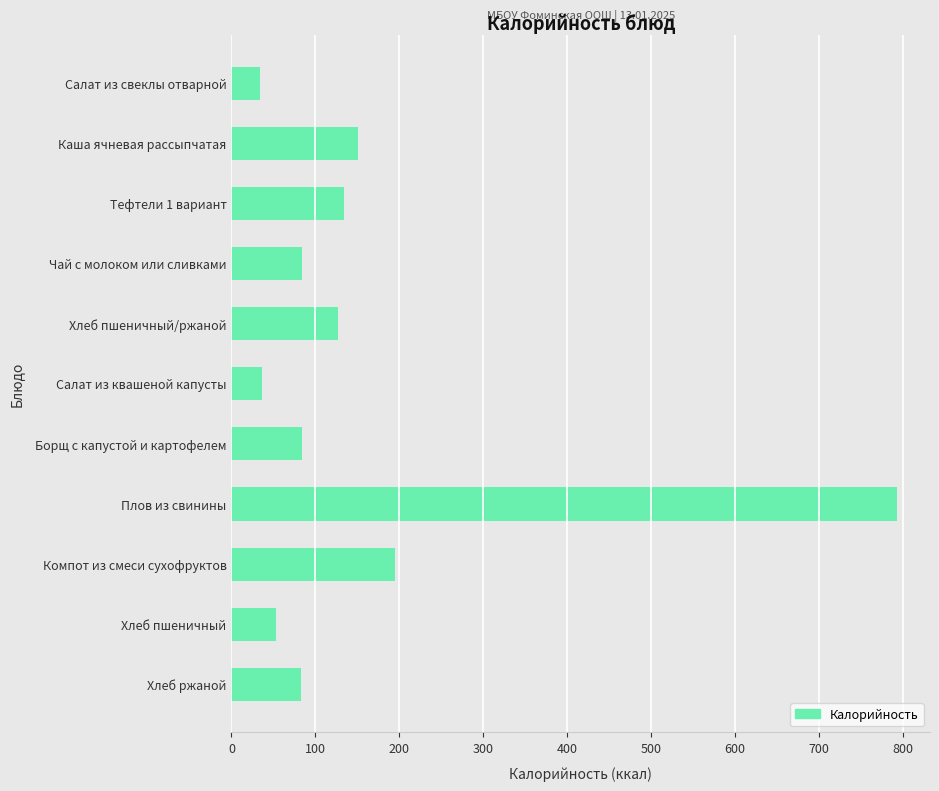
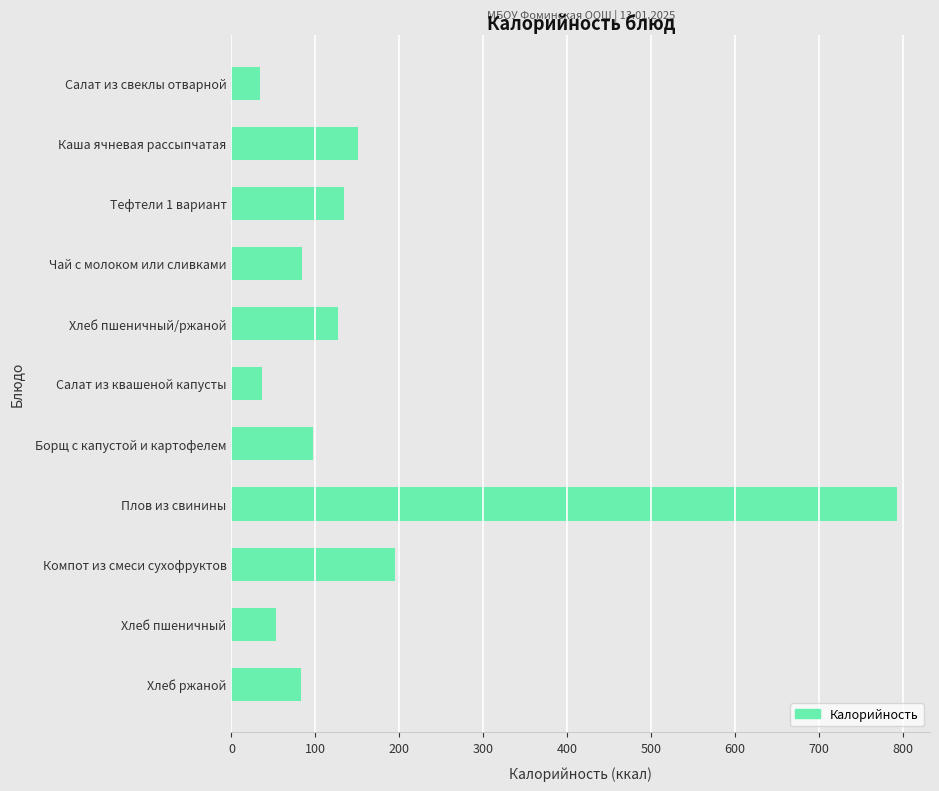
  {
    "Салат из свеклы отварной": 30,
    "Каша ячневая рассыпчатая": 150,
    "Тефтели 1 вариант": 130,
    "Чай с молоком или сливками": 80,
    "Хлеб пшеничный/ржаной": 130,
    "Салат из квашеной капусты": 40,
-   "Борщ с капустой и картофелем": 80,
+   "Борщ с капустой и картофелем": 100,
    "Плов из свинины": 790,
    "Компот из смеси сухофруктов": 190,
    "Хлеб пшеничный": 50,
    "Хлеб ржаной": 80
  }
